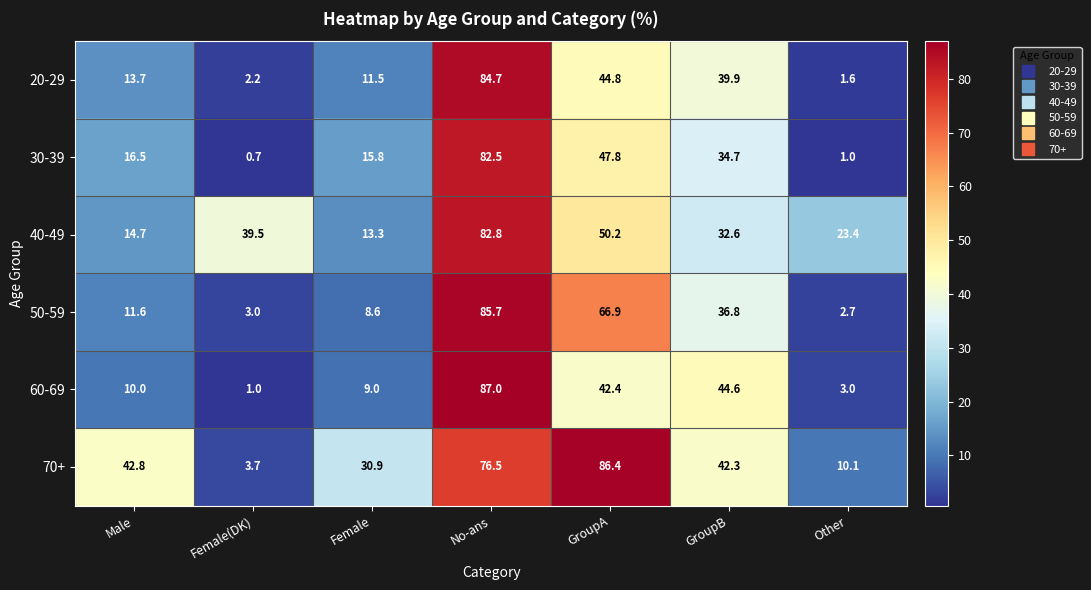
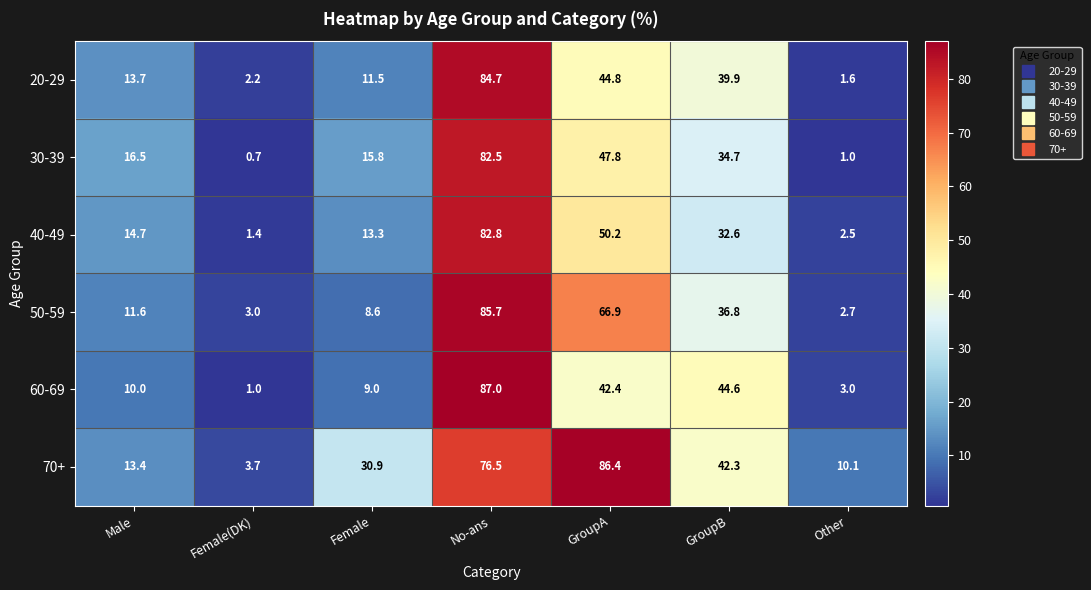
  {
    "20-29": {
      "Male": 13.7,
      "Female(DK)": 2.2,
      "Female": 11.5,
      "No-ans": 84.7,
      "GroupA": 44.8,
      "GroupB": 39.9,
      "Other": 1.6
    },
    "30-39": {
      "Male": 16.5,
      "Female(DK)": 0.7,
      "Female": 15.8,
      "No-ans": 82.5,
      "GroupA": 47.8,
      "GroupB": 34.7,
      "Other": 1.0
    },
    "40-49": {
      "Male": 14.7,
-     "Female(DK)": 39.5,
+     "Female(DK)": 1.4,
      "Female": 13.3,
      "No-ans": 82.8,
      "GroupA": 50.2,
      "GroupB": 32.6,
-     "Other": 23.4
+     "Other": 2.5
    },
    "50-59": {
      "Male": 11.6,
      "Female(DK)": 3.0,
      "Female": 8.6,
      "No-ans": 85.7,
      "GroupA": 66.9,
      "GroupB": 36.8,
      "Other": 2.7
    },
    "60-69": {
      "Male": 10.0,
      "Female(DK)": 1.0,
      "Female": 9.0,
      "No-ans": 87.0,
      "GroupA": 42.4,
      "GroupB": 44.6,
      "Other": 3.0
    },
    "70+": {
-     "Male": 42.8,
+     "Male": 13.4,
      "Female(DK)": 3.7,
      "Female": 30.9,
      "No-ans": 76.5,
      "GroupA": 86.4,
      "GroupB": 42.3,
      "Other": 10.1
    }
  }
